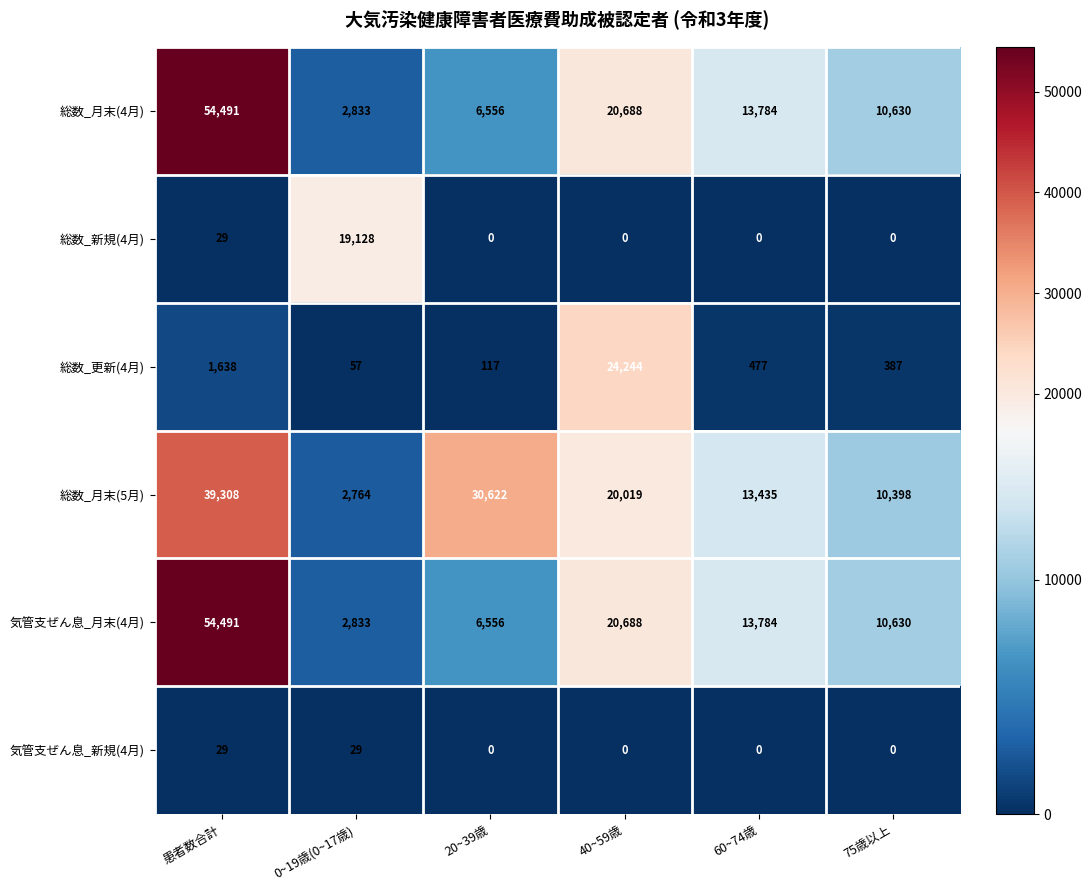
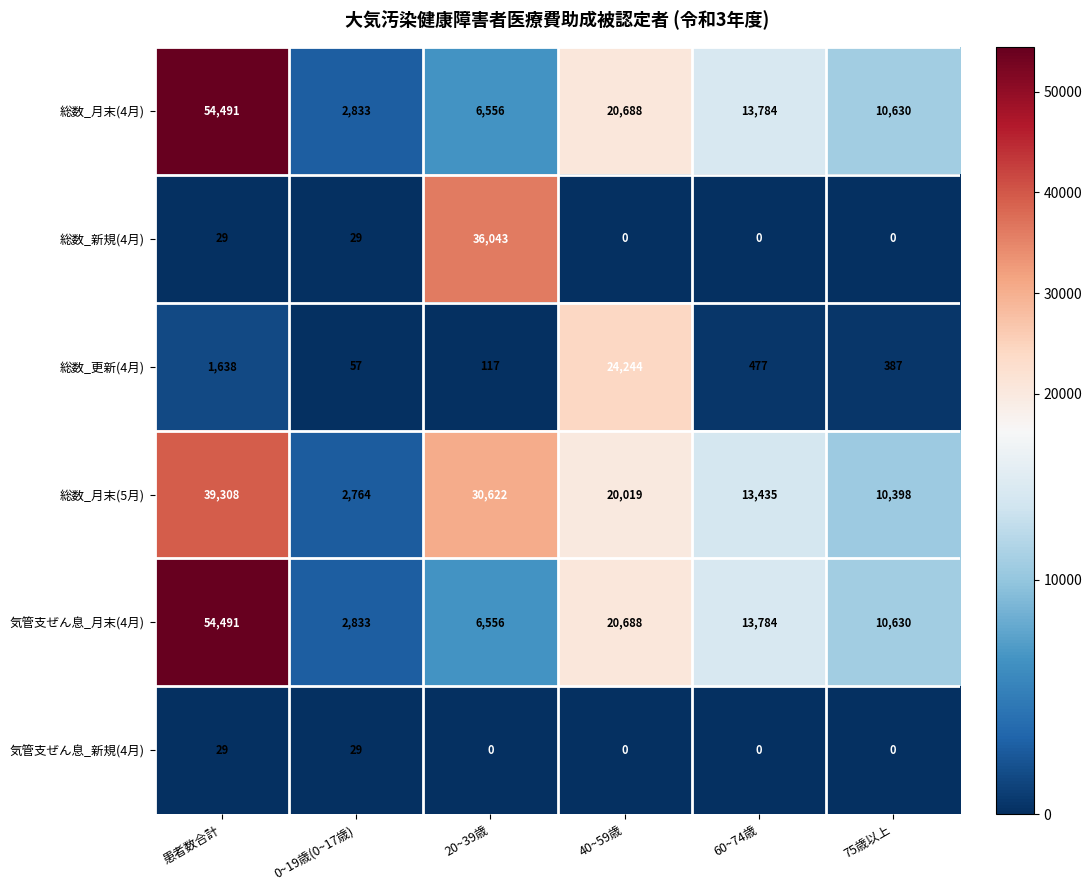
  {
    "総数_月末(4月)": {
      "患者数合計": "54,491",
      "0~19歳(0~17歳)": "2,833",
      "20~39歳": "6,556",
      "40~59歳": "20,688",
      "60~74歳": "13,784",
      "75歳以上": "10,630"
    },
    "総数_新規(4月)": {
      "患者数合計": "29",
-     "0~19歳(0~17歳)": "19,128",
-     "20~39歳": "0",
+     "0~19歳(0~17歳)": "29",
+     "20~39歳": "36,043",
      "40~59歳": "0",
      "60~74歳": "0",
      "75歳以上": "0"
    },
    "総数_更新(4月)": {
      "患者数合計": "1,638",
      "0~19歳(0~17歳)": "57",
      "20~39歳": "117",
      "40~59歳": "24,244",
      "60~74歳": "477",
      "75歳以上": "387"
    },
    "総数_月末(5月)": {
      "患者数合計": "39,308",
      "0~19歳(0~17歳)": "2,764",
      "20~39歳": "30,622",
      "40~59歳": "20,019",
      "60~74歳": "13,435",
      "75歳以上": "10,398"
    },
    "気管支ぜん息_月末(4月)": {
      "患者数合計": "54,491",
      "0~19歳(0~17歳)": "2,833",
      "20~39歳": "6,556",
      "40~59歳": "20,688",
      "60~74歳": "13,784",
      "75歳以上": "10,630"
    },
    "気管支ぜん息_新規(4月)": {
      "患者数合計": "29",
      "0~19歳(0~17歳)": "29",
      "20~39歳": "0",
      "40~59歳": "0",
      "60~74歳": "0",
      "75歳以上": "0"
    }
  }
